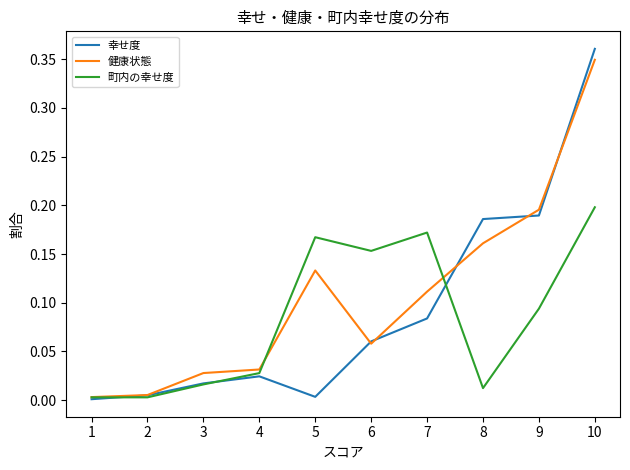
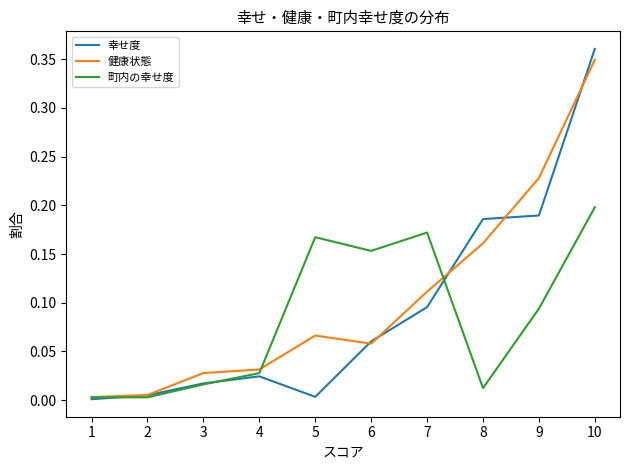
  {
    "幸せ度": {
      "4": 0.02,
      "5": 0.00,
-     "7": 0.08,
+     "7": 0.10,
      "8": 0.19,
      "9": 0.19,
      "10": 0.36
    },
    "健康状態": {
      "3": 0.03,
      "4": 0.03,
-     "5": 0.13,
+     "5": 0.07,
      "7": 0.11,
      "8": 0.16,
-     "9": 0.20,
+     "9": 0.23,
      "10": 0.35
    },
    "町内の幸せ度": {
      "4": 0.03,
      "5": 0.17,
      "6": 0.15,
      "7": 0.17,
      "8": 0.01,
      "9": 0.09,
      "10": 0.20
    }
  }
